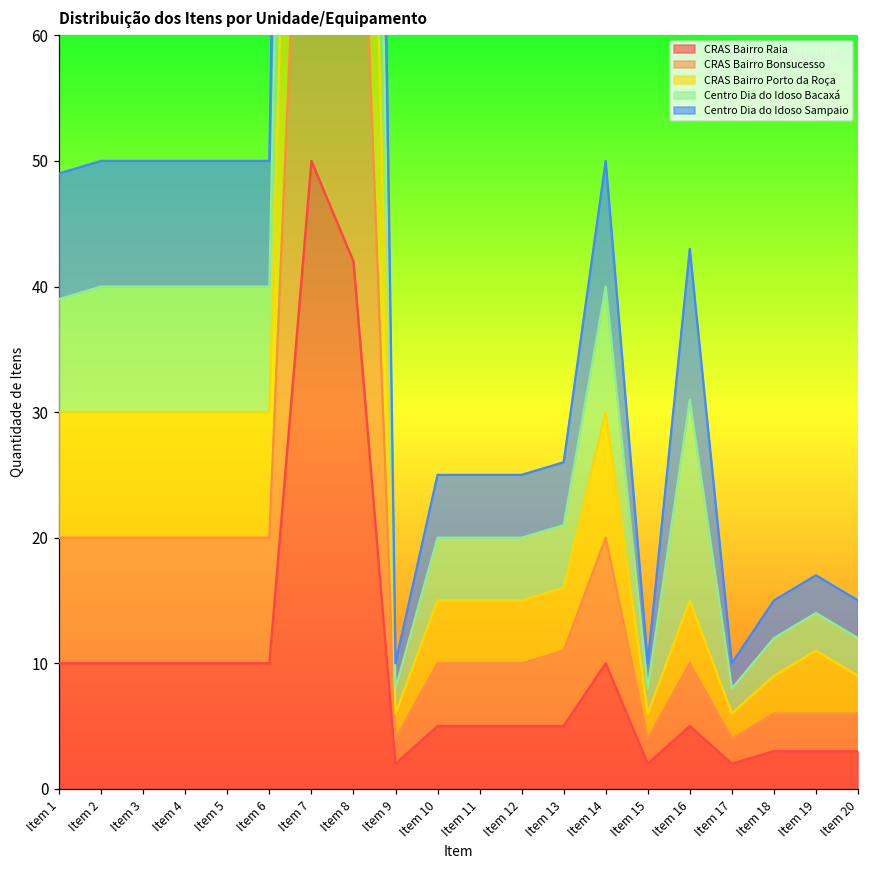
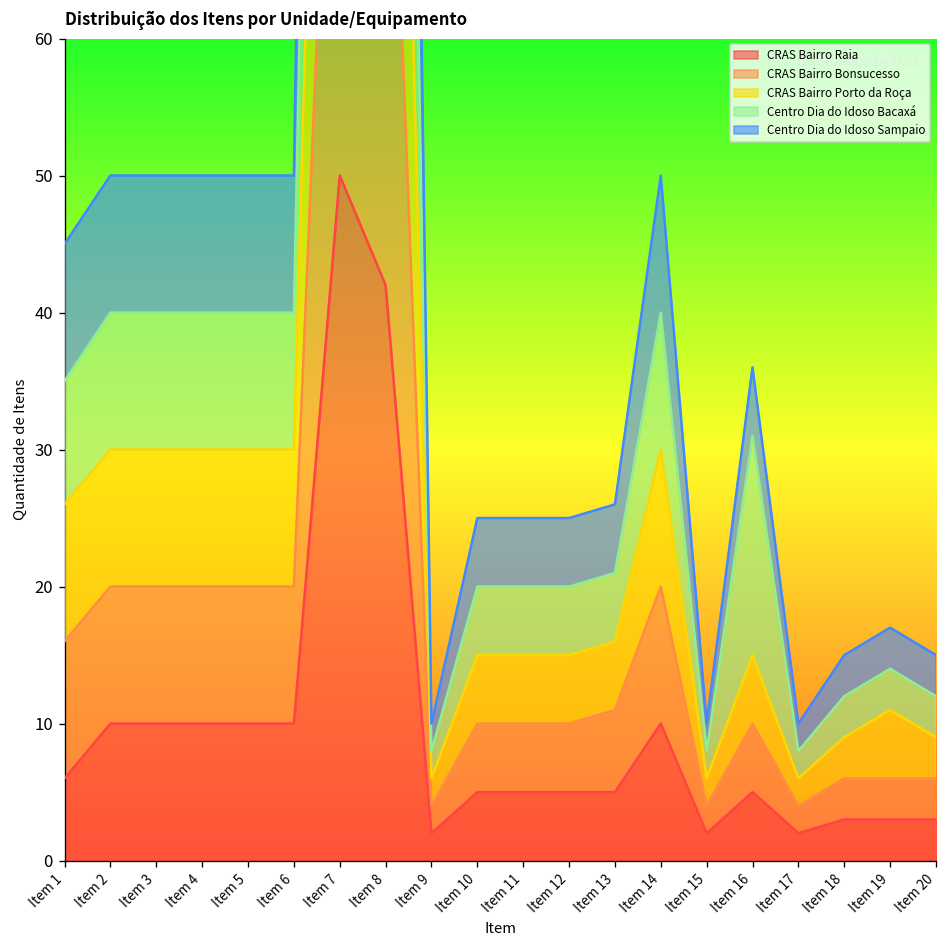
  {
    "CRAS Bairro Raia": {
-     "Item 1": 10,
+     "Item 1": 6,
      "Item 2": 10,
      "Item 3": 10,
      "Item 4": 10,
      "Item 5": 10,
      "Item 6": 10,
      "Item 7": 50,
      "Item 8": 42,
      "Item 9": 2,
      "Item 10": 5,
      "Item 11": 5,
      "Item 12": 5,
      "Item 13": 5,
      "Item 14": 10,
      "Item 15": 2,
      "Item 16": 5,
      "Item 17": 2,
      "Item 18": 3,
      "Item 19": 3,
      "Item 20": 3
    },
    "CRAS Bairro Bonsucesso": {
      "Item 1": 10,
      "Item 2": 10,
      "Item 3": 10,
      "Item 4": 10,
      "Item 5": 10,
      "Item 6": 10,
      "Item 9": 2,
      "Item 10": 5,
      "Item 11": 5,
      "Item 12": 5,
      "Item 13": 6,
      "Item 14": 10,
      "Item 15": 2,
      "Item 16": 5,
      "Item 17": 2,
      "Item 18": 3,
      "Item 19": 3,
      "Item 20": 3
    },
    "CRAS Bairro Porto da Roça": {
      "Item 1": 10,
      "Item 2": 10,
      "Item 3": 10,
      "Item 4": 10,
      "Item 5": 10,
      "Item 6": 10,
      "Item 9": 2,
      "Item 10": 5,
      "Item 11": 5,
      "Item 12": 5,
      "Item 13": 5,
      "Item 14": 10,
      "Item 15": 2,
      "Item 16": 5,
      "Item 17": 2,
      "Item 18": 3,
      "Item 19": 5,
      "Item 20": 3
    },
    "Centro Dia do Idoso Bacaxá": {
      "Item 1": 9,
      "Item 2": 10,
      "Item 3": 10,
      "Item 4": 10,
      "Item 5": 10,
      "Item 6": 10,
      "Item 9": 2,
      "Item 10": 5,
      "Item 11": 5,
      "Item 12": 5,
      "Item 13": 5,
      "Item 14": 10,
      "Item 15": 2,
      "Item 16": 16,
      "Item 17": 2,
      "Item 18": 3,
      "Item 19": 3,
      "Item 20": 3
    },
    "Centro Dia do Idoso Sampaio": {
      "Item 1": 10,
      "Item 2": 10,
      "Item 3": 10,
      "Item 4": 10,
      "Item 5": 10,
      "Item 6": 10,
      "Item 9": 2,
      "Item 10": 5,
      "Item 11": 5,
      "Item 12": 5,
      "Item 13": 5,
      "Item 14": 10,
      "Item 15": 2,
-     "Item 16": 12,
+     "Item 16": 5,
      "Item 17": 2,
      "Item 18": 3,
      "Item 19": 3,
      "Item 20": 3
    }
  }
